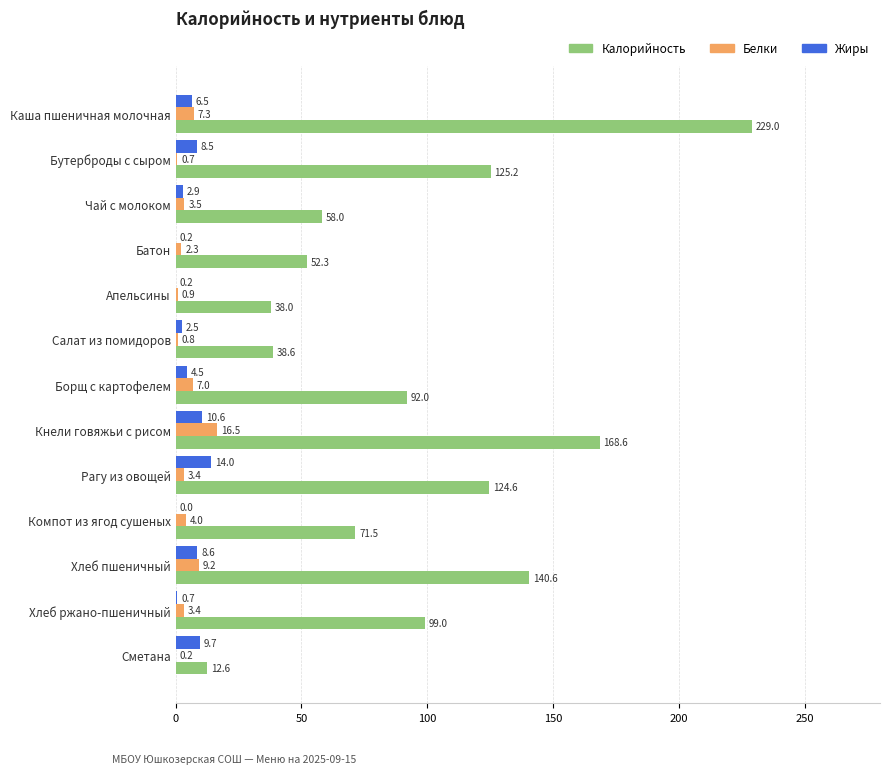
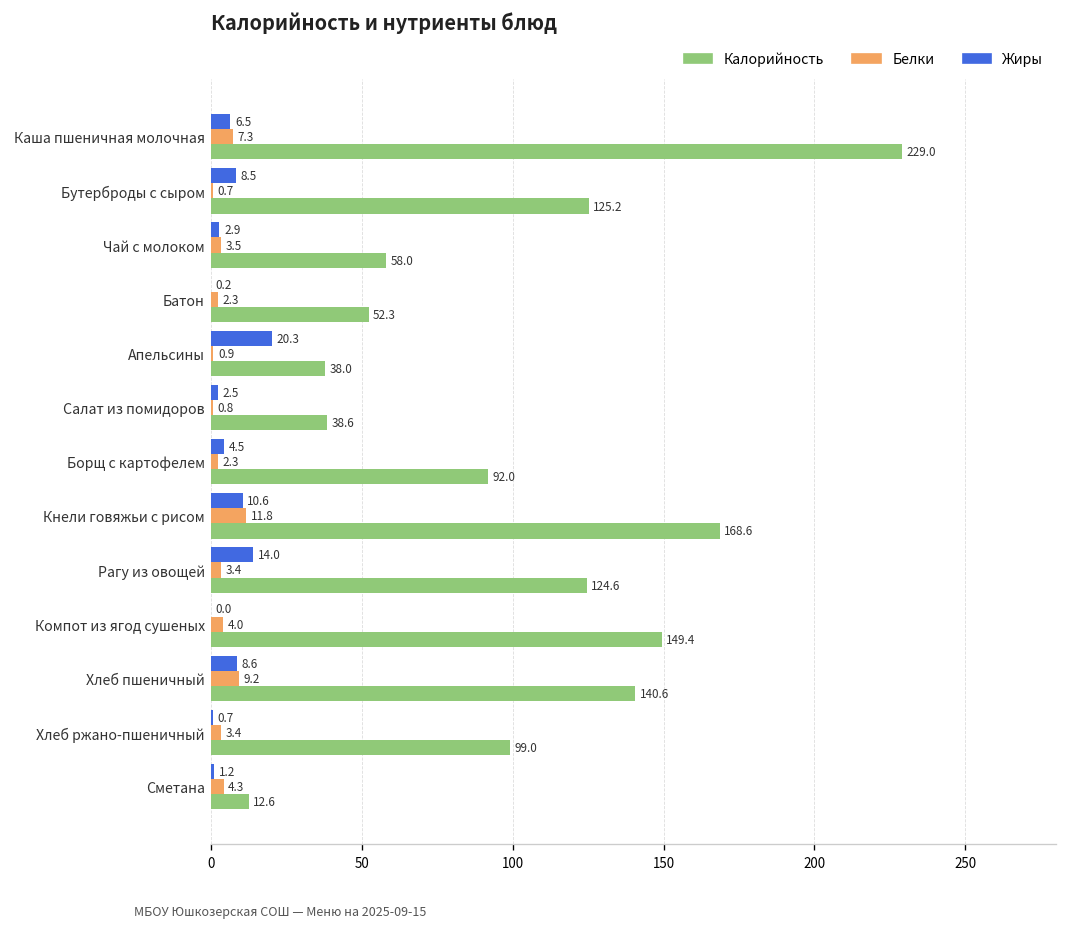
  {
    "Калорийность": {
      "Каша пшеничная молочная": 229.0,
      "Бутерброды с сыром": 125.2,
      "Чай с молоком": 58.0,
      "Батон": 52.3,
      "Апельсины": 38.0,
      "Салат из помидоров": 38.6,
      "Борщ с картофелем": 92.0,
      "Кнели говяжьи с рисом": 168.6,
      "Рагу из овощей": 124.6,
-     "Компот из ягод сушеных": 71.5,
+     "Компот из ягод сушеных": 149.4,
      "Хлеб пшеничный": 140.6,
      "Хлеб ржано-пшеничный": 99.0,
      "Сметана": 12.6
    },
    "Белки": {
      "Каша пшеничная молочная": 7.3,
      "Бутерброды с сыром": 0.7,
      "Чай с молоком": 3.5,
      "Батон": 2.3,
      "Апельсины": 0.9,
      "Салат из помидоров": 0.8,
-     "Борщ с картофелем": 7.0,
-     "Кнели говяжьи с рисом": 16.5,
+     "Борщ с картофелем": 2.3,
+     "Кнели говяжьи с рисом": 11.8,
      "Рагу из овощей": 3.4,
      "Компот из ягод сушеных": 4.0,
      "Хлеб пшеничный": 9.2,
      "Хлеб ржано-пшеничный": 3.4,
-     "Сметана": 0.2
+     "Сметана": 4.3
    },
    "Жиры": {
      "Каша пшеничная молочная": 6.5,
      "Бутерброды с сыром": 8.5,
      "Чай с молоком": 2.9,
      "Батон": 0.2,
-     "Апельсины": 0.2,
+     "Апельсины": 20.3,
      "Салат из помидоров": 2.5,
      "Борщ с картофелем": 4.5,
      "Кнели говяжьи с рисом": 10.6,
      "Рагу из овощей": 14.0,
      "Компот из ягод сушеных": 0.0,
      "Хлеб пшеничный": 8.6,
      "Хлеб ржано-пшеничный": 0.7,
-     "Сметана": 9.7
+     "Сметана": 1.2
    }
  }
